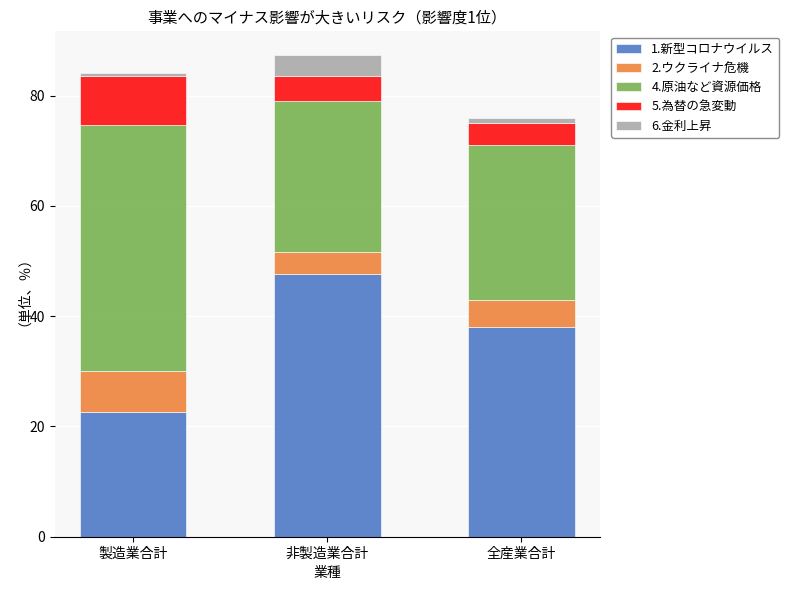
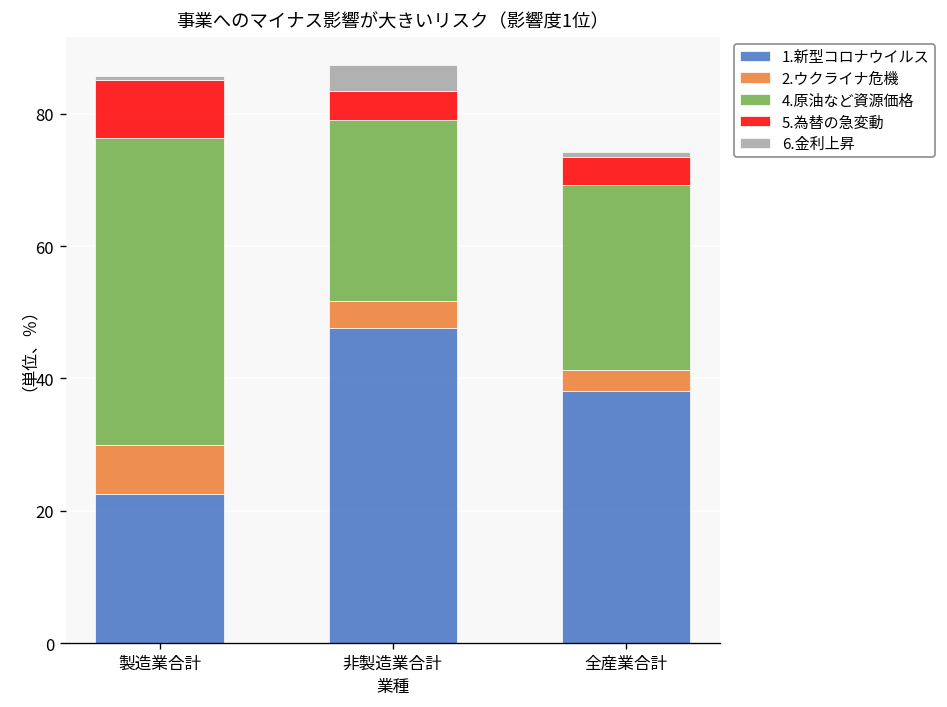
  {
    "1.新型コロナウイルス": {
      "製造業合計": 23,
      "非製造業合計": 48,
      "全産業合計": 38
    },
    "2.ウクライナ危機": {
      "製造業合計": 7,
      "非製造業合計": 4,
-     "全産業合計": 5
+     "全産業合計": 3
    },
    "4.原油など資源価格": {
-     "製造業合計": 45,
+     "製造業合計": 46,
      "非製造業合計": 27,
      "全産業合計": 28
    },
    "5.為替の急変動": {
      "製造業合計": 9,
      "非製造業合計": 5,
      "全産業合計": 4
    },
    "6.金利上昇": {
      "製造業合計": 1,
      "非製造業合計": 4,
      "全産業合計": 1
    }
  }
